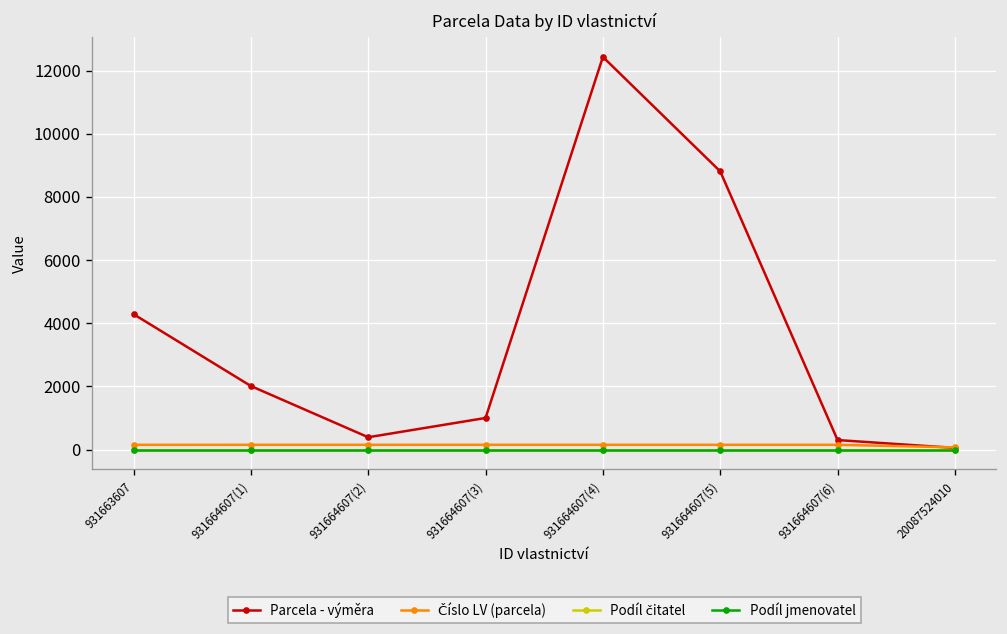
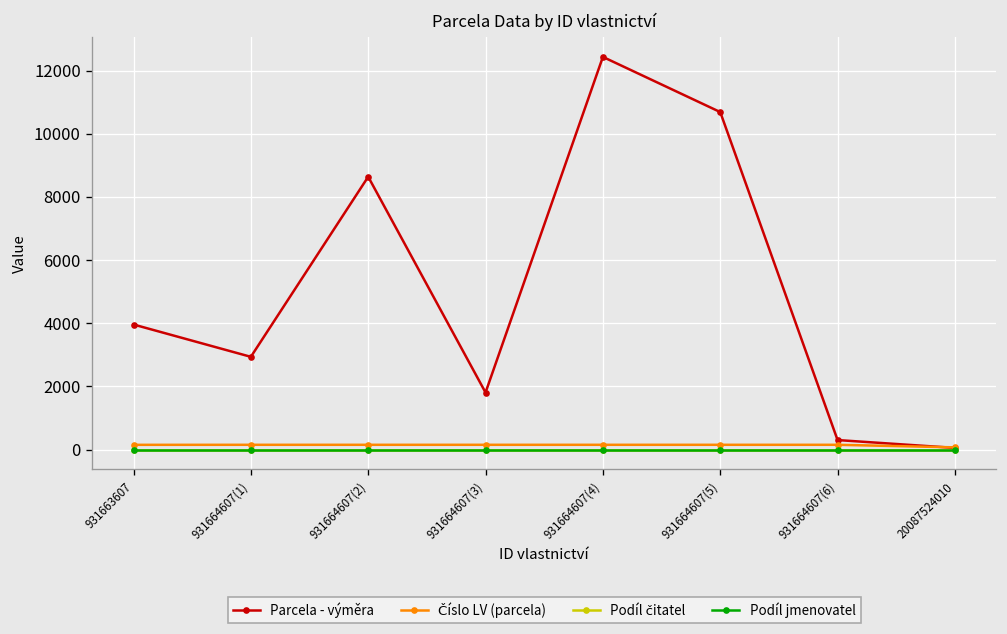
  {
    "Parcela - výměra": {
-     "931663607": 4300,
-     "931664607(1)": 2000,
-     "931664607(2)": 400,
-     "931664607(3)": 1000,
+     "931663607": 4000,
+     "931664607(1)": 2900,
+     "931664607(2)": 8600,
+     "931664607(3)": 1800,
      "931664607(4)": 12400,
-     "931664607(5)": 8800,
+     "931664607(5)": 10700,
      "931664607(6)": 300
    },
    "Číslo LV (parcela)": {
      "931663607": 200,
      "931664607(1)": 200,
      "931664607(2)": 200,
      "931664607(3)": 200,
      "931664607(4)": 200,
      "931664607(5)": 200,
      "931664607(6)": 200
    },
    "Podíl jmenovatel": {
      "931663607": 0,
      "931664607(1)": 0,
      "931664607(2)": 0,
      "931664607(3)": 0,
      "931664607(4)": 0,
      "931664607(5)": 0,
      "931664607(6)": 0
    }
  }
